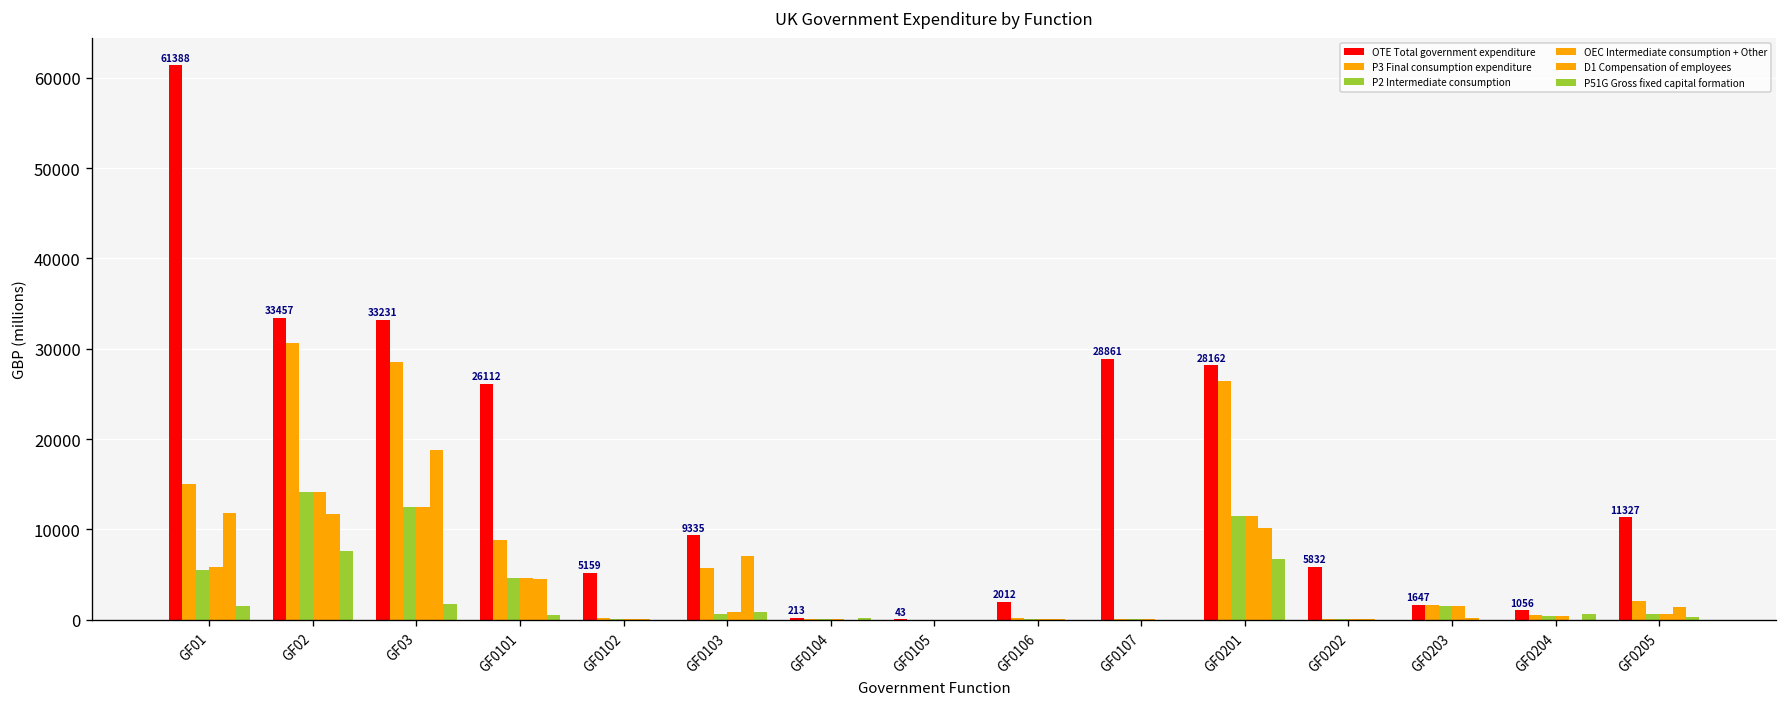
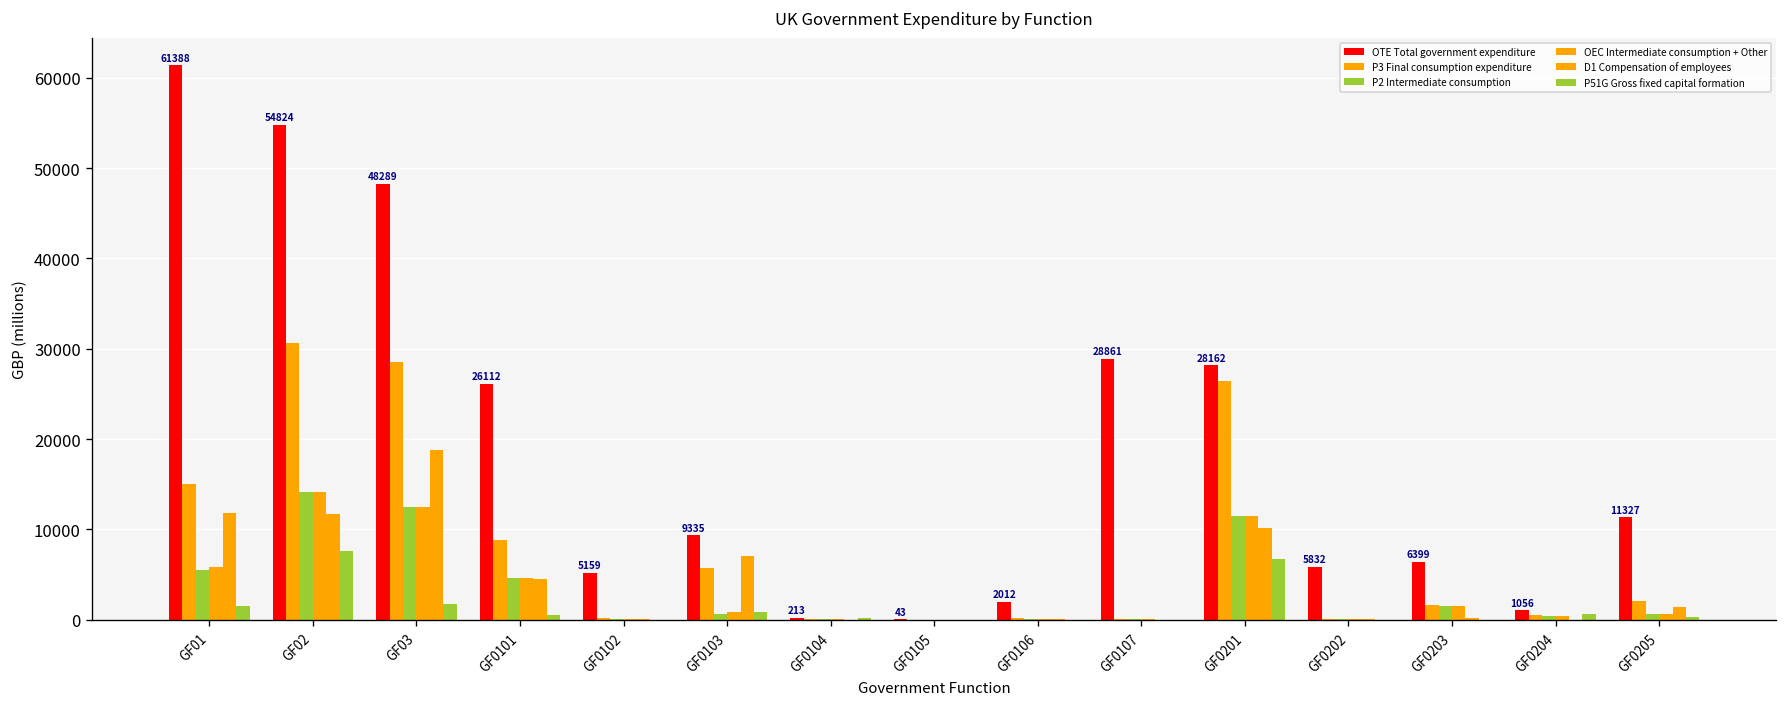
  {
    "OTE Total government expenditure": {
      "GF01": 61388,
-     "GF02": 33457,
-     "GF03": 33231,
+     "GF02": 54824,
+     "GF03": 48289,
      "GF0101": 26112,
      "GF0102": 5159,
      "GF0103": 9335,
      "GF0104": 213,
      "GF0105": 43,
      "GF0106": 2012,
      "GF0107": 28861,
      "GF0201": 28162,
      "GF0202": 5832,
-     "GF0203": 1647,
+     "GF0203": 6399,
      "GF0204": 1056,
      "GF0205": 11327
    }
  }
